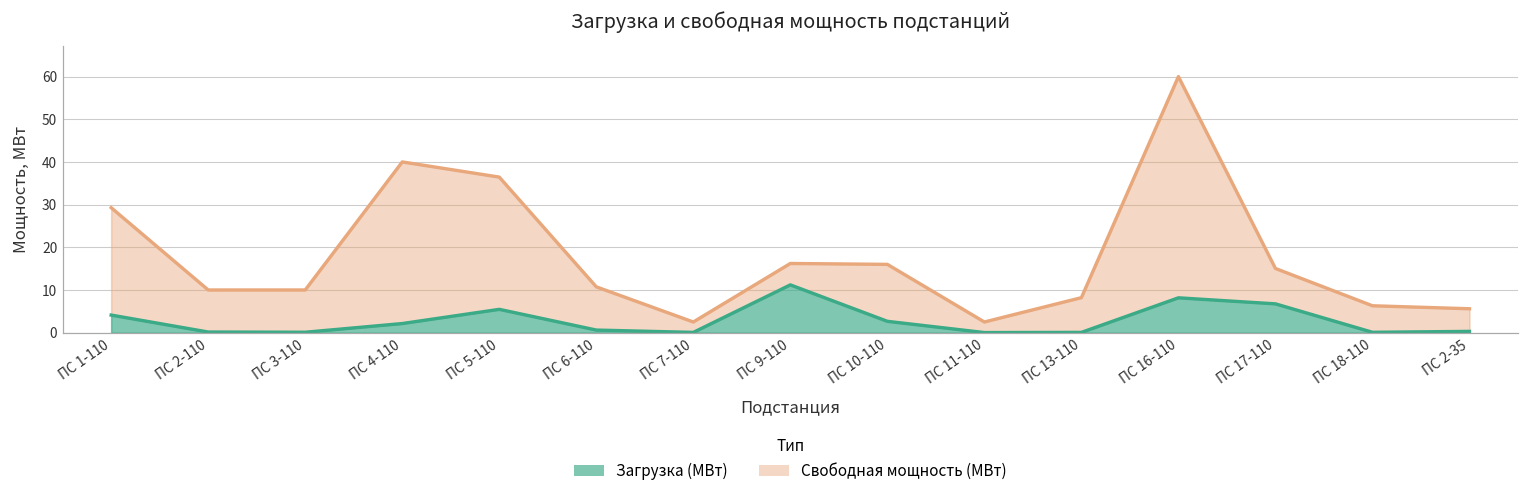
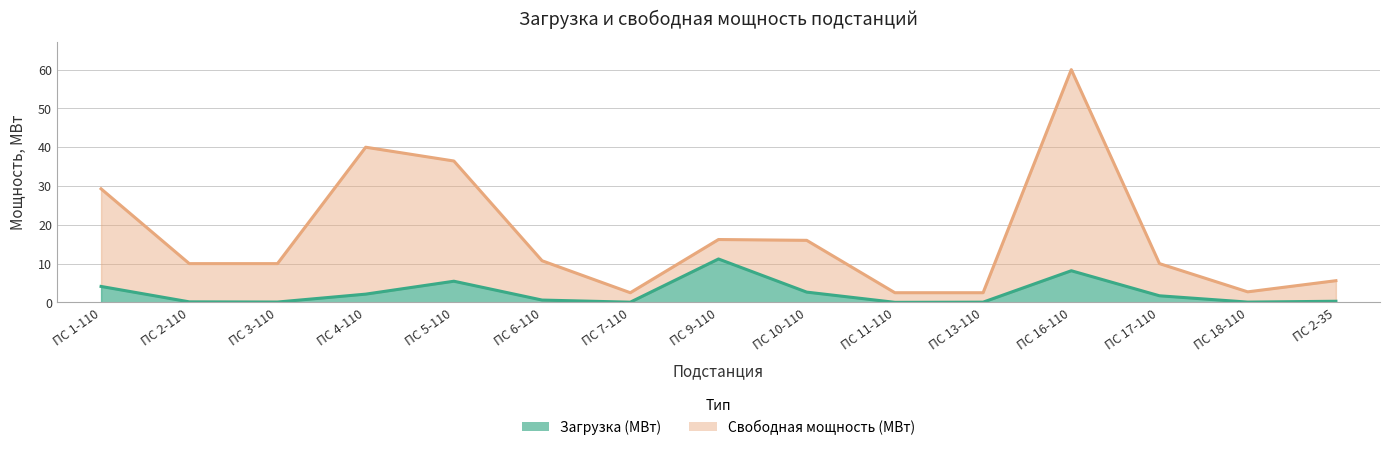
  {
    "Загрузка (МВт)": {
      "ПС 1-110": 4,
      "ПС 2-110": 0,
      "ПС 3-110": 0,
      "ПС 4-110": 2,
      "ПС 5-110": 5,
      "ПС 6-110": 1,
      "ПС 7-110": 0,
      "ПС 9-110": 11,
      "ПС 10-110": 3,
      "ПС 11-110": 0,
      "ПС 13-110": 0,
      "ПС 16-110": 8,
-     "ПС 17-110": 7,
+     "ПС 17-110": 2,
      "ПС 18-110": 0,
      "ПС 2-35": 0
    },
    "Свободная мощность (МВт)": {
      "ПС 1-110": 25,
      "ПС 2-110": 10,
      "ПС 3-110": 10,
      "ПС 4-110": 38,
      "ПС 5-110": 31,
      "ПС 6-110": 10,
      "ПС 7-110": 2,
      "ПС 9-110": 5,
      "ПС 10-110": 13,
      "ПС 11-110": 2,
-     "ПС 13-110": 8,
+     "ПС 13-110": 2,
      "ПС 16-110": 52,
      "ПС 17-110": 8,
-     "ПС 18-110": 6,
+     "ПС 18-110": 3,
      "ПС 2-35": 5
    }
  }
